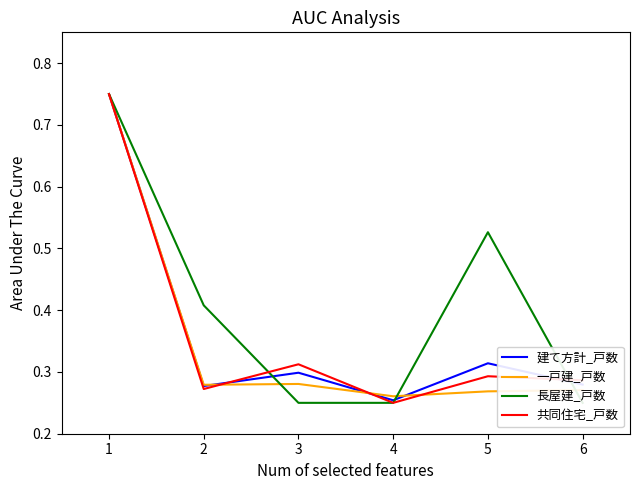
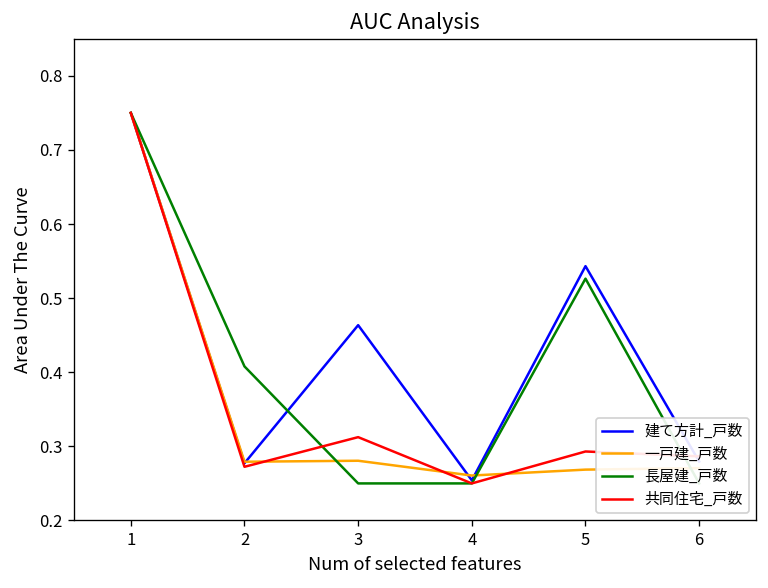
  {
    "建て方計_戸数": {
-     "3": 0.30,
-     "5": 0.31
+     "3": 0.46,
+     "5": 0.54
    },
    "一戸建_戸数": {
      "3": 0.28,
      "4": 0.26,
      "5": 0.27
    },
    "長屋建_戸数": {
      "2": 0.41,
      "3": 0.25,
      "5": 0.53
    },
    "共同住宅_戸数": {
      "2": 0.27,
      "3": 0.31,
      "5": 0.29
    }
  }
